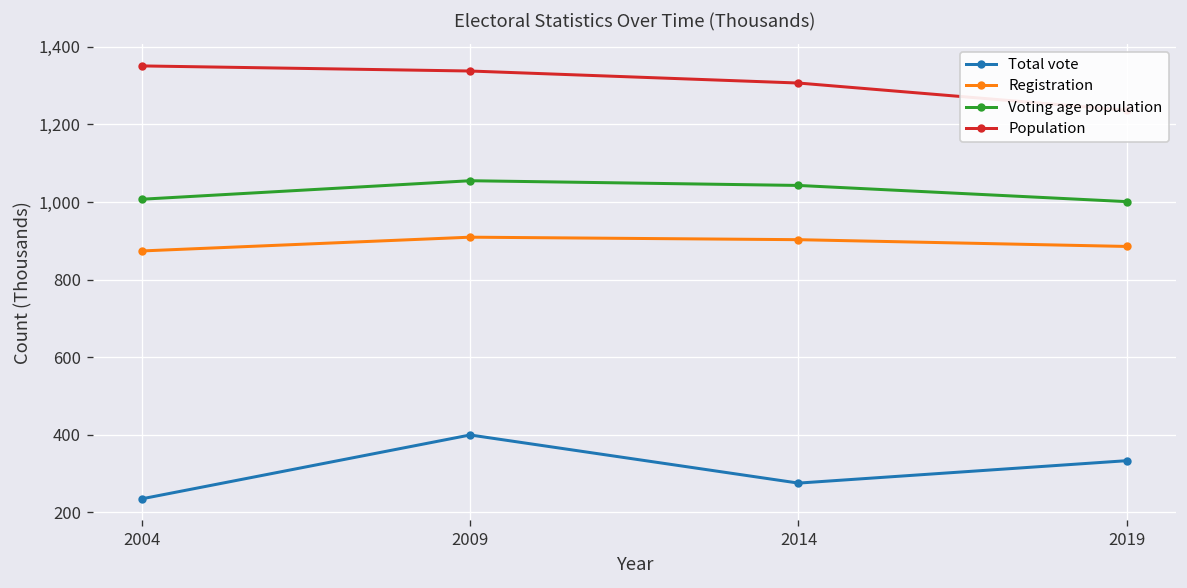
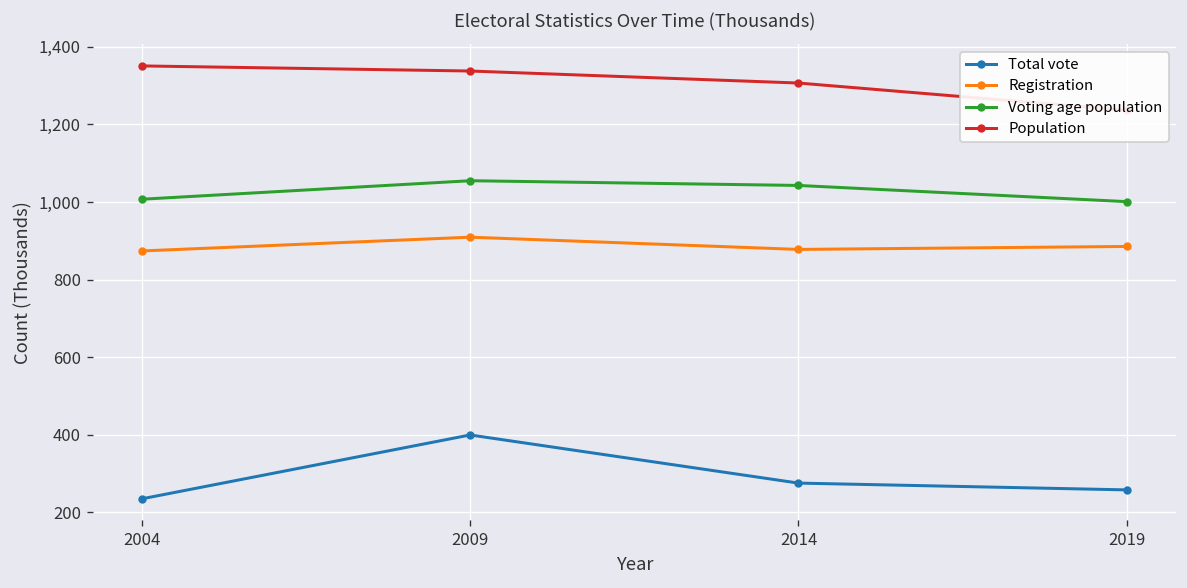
  {
    "Total vote": {
      "2004": "230",
      "2009": "400",
      "2014": "280",
-     "2019": "330"
+     "2019": "260"
    },
    "Registration": {
      "2004": "870",
      "2009": "910",
-     "2014": "900",
+     "2014": "880",
      "2019": "890"
    },
    "Voting age population": {
      "2004": "1,010",
      "2009": "1,050",
      "2014": "1,040",
      "2019": "1,000"
    },
    "Population": {
      "2004": "1,350",
      "2009": "1,340",
      "2014": "1,310"
    }
  }
